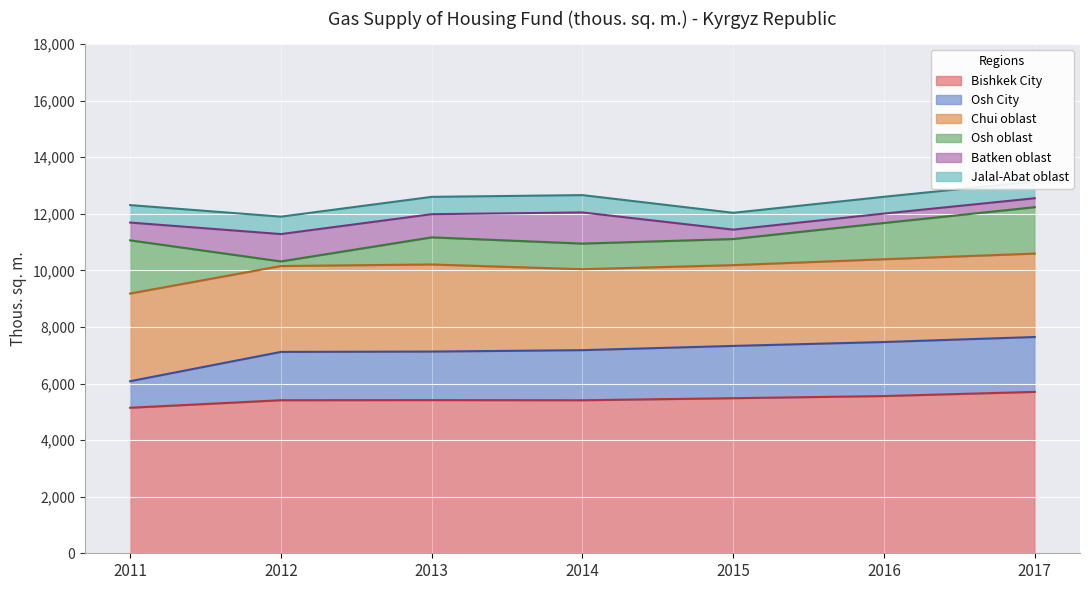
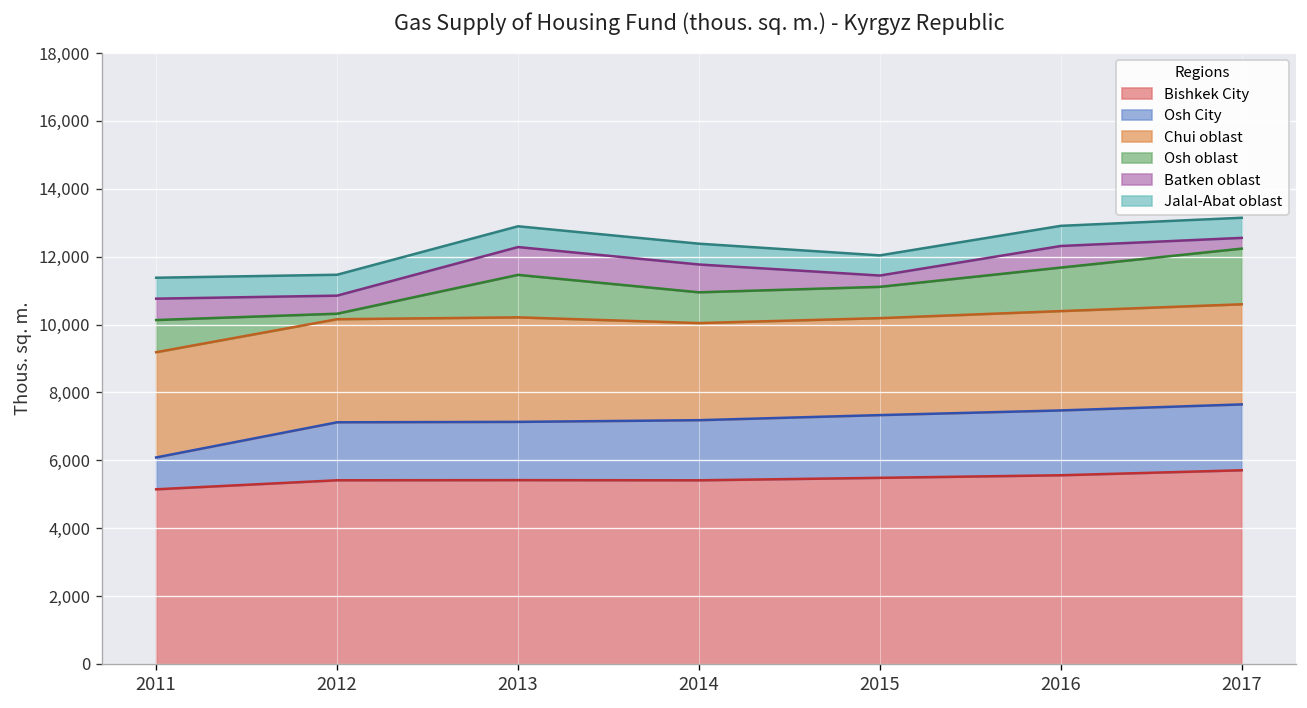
  {
    "Osh oblast": {
-     "2011": "1,900",
+     "2011": "900",
      "2012": "200",
-     "2013": "1,000",
+     "2013": "1,300",
      "2014": "900",
      "2015": "900",
      "2016": "1,300",
      "2017": "1,600"
    },
    "Batken oblast": {
      "2011": "600",
-     "2012": "1,000",
+     "2012": "500",
      "2013": "800",
-     "2014": "1,100",
+     "2014": "800",
      "2015": "300",
-     "2016": "300",
+     "2016": "600",
      "2017": "300"
    }
  }
